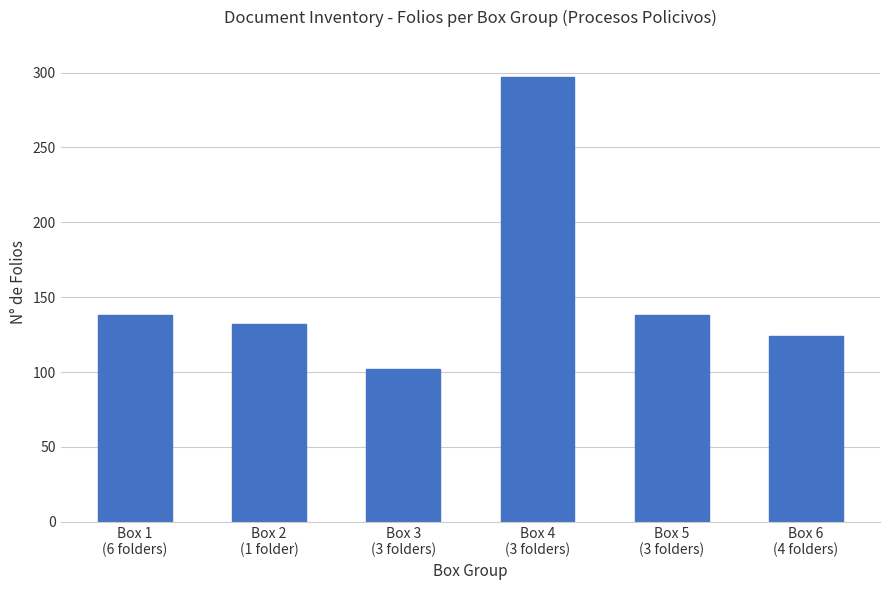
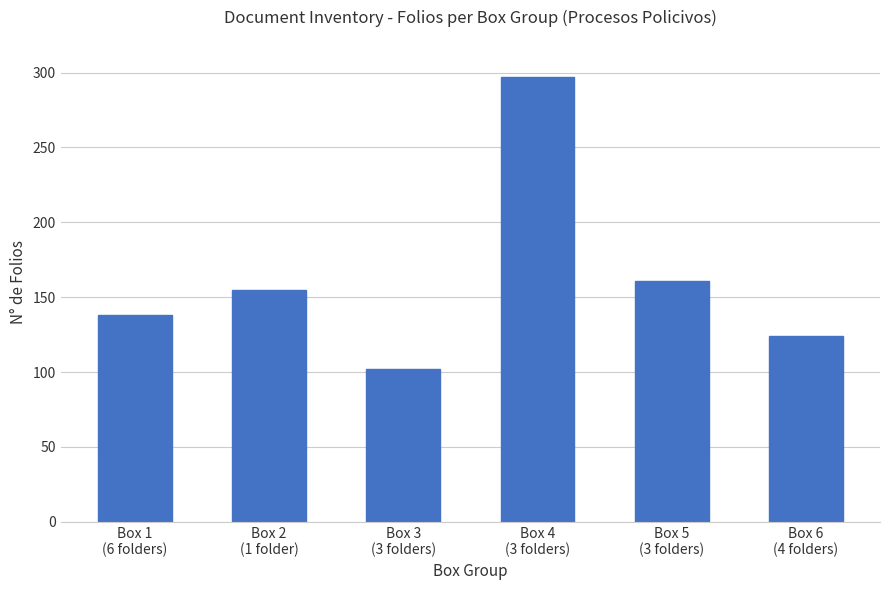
  {
    "Box 1 (6 folders)": 138,
-   "Box 2 (1 folder)": 132,
+   "Box 2 (1 folder)": 155,
    "Box 3 (3 folders)": 102,
    "Box 4 (3 folders)": 297,
-   "Box 5 (3 folders)": 138,
+   "Box 5 (3 folders)": 161,
    "Box 6 (4 folders)": 124
  }
